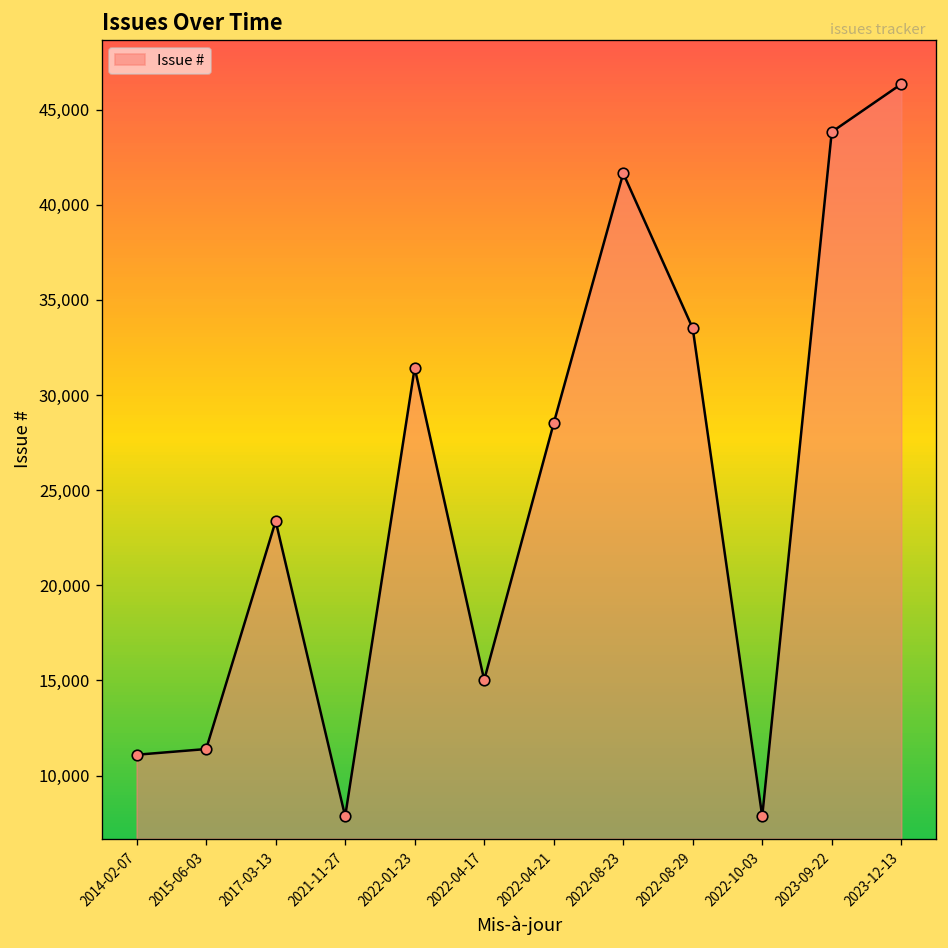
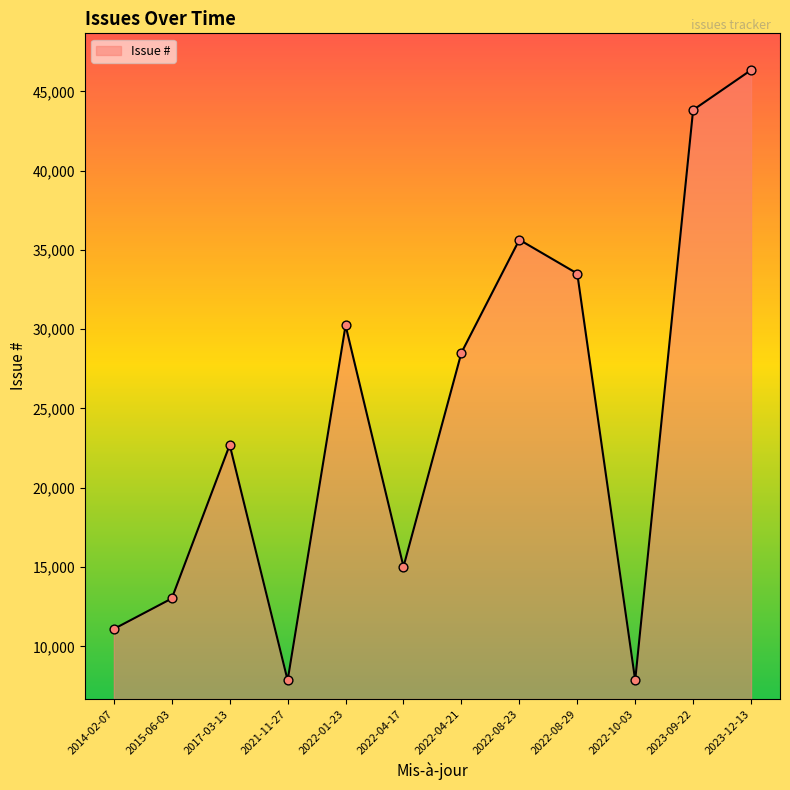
  {
    "2014-02-07": "11,100",
-   "2015-06-03": "11,400",
-   "2017-03-13": "23,400",
+   "2015-06-03": "13,000",
+   "2017-03-13": "22,700",
    "2021-11-27": "7,900",
-   "2022-01-23": "31,400",
+   "2022-01-23": "30,200",
    "2022-04-17": "15,000",
    "2022-04-21": "28,500",
-   "2022-08-23": "41,700",
+   "2022-08-23": "35,600",
    "2022-08-29": "33,500",
    "2022-10-03": "7,900",
    "2023-09-22": "43,800",
    "2023-12-13": "46,300"
  }
